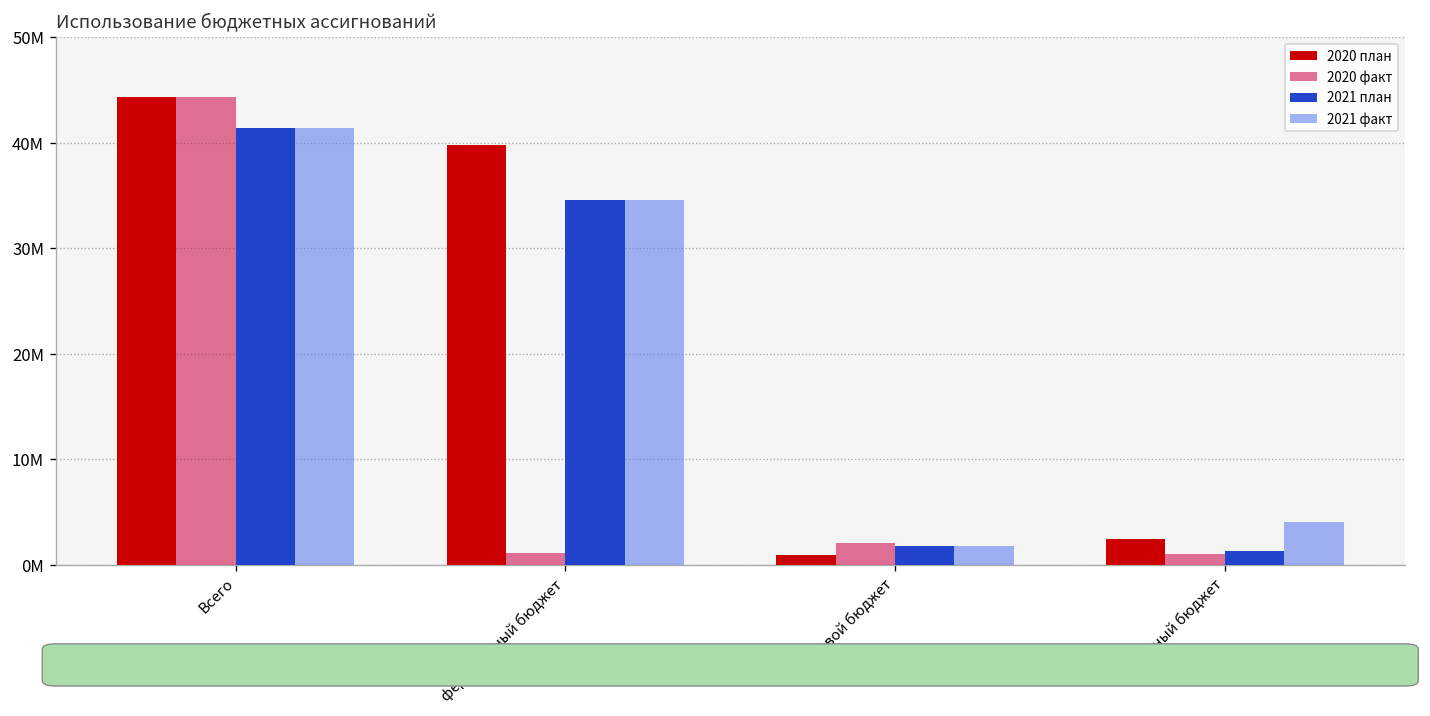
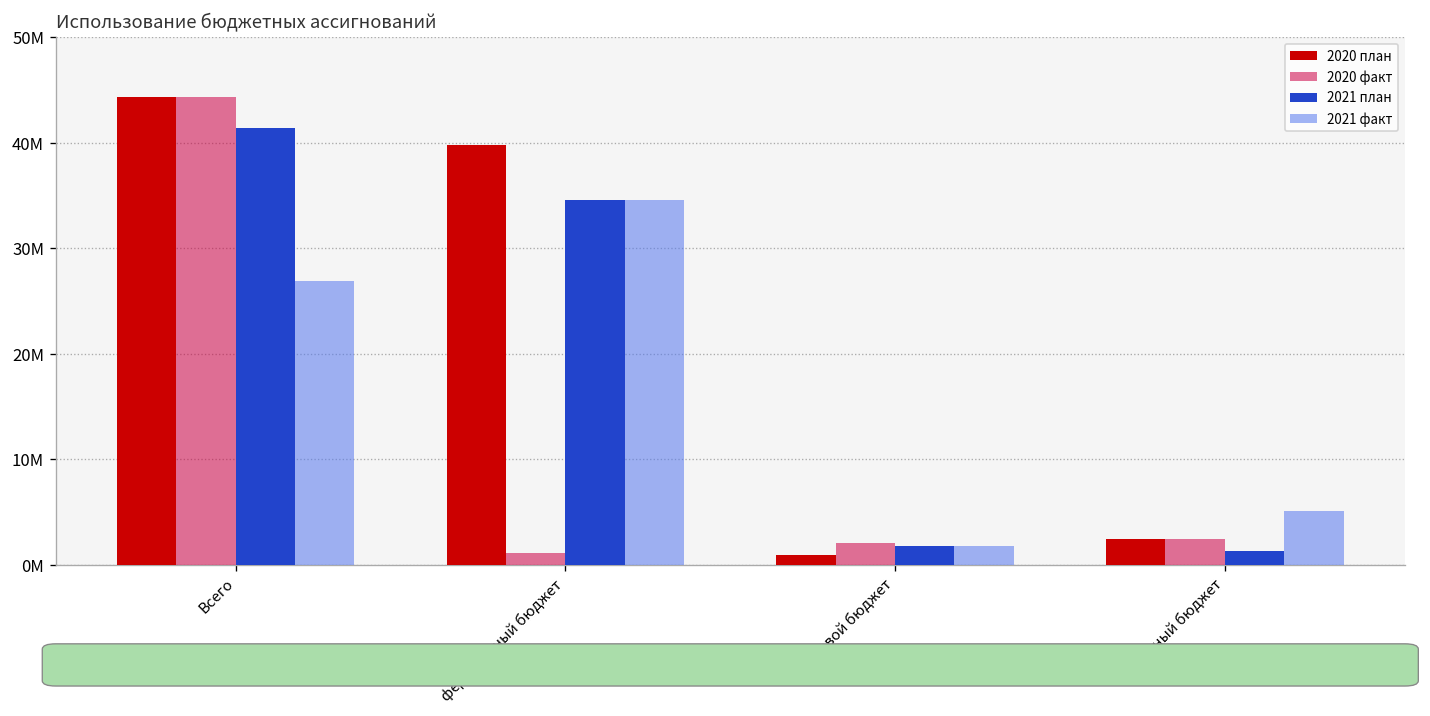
  {
    "2020 план": {
      "Всего": 44000000,
      "федеральный бюджет": 40000000,
      "краевой бюджет": 1000000,
      "местный бюджет": 2000000
    },
    "2020 факт": {
      "Всего": 44000000,
      "федеральный бюджет": 1000000,
      "краевой бюджет": 2000000,
-     "местный бюджет": 1000000
+     "местный бюджет": 2000000
    },
    "2021 план": {
      "Всего": 41000000,
      "федеральный бюджет": 35000000,
      "краевой бюджет": 2000000,
      "местный бюджет": 1000000
    },
    "2021 факт": {
-     "Всего": 41000000,
+     "Всего": 27000000,
      "федеральный бюджет": 35000000,
      "краевой бюджет": 2000000,
-     "местный бюджет": 4000000
+     "местный бюджет": 5000000
    }
  }
